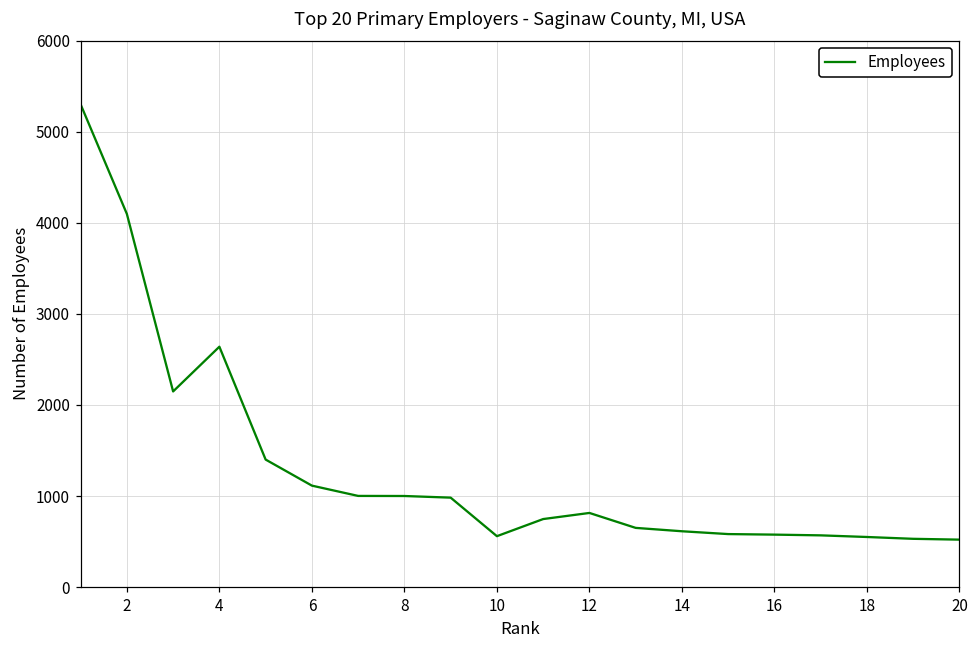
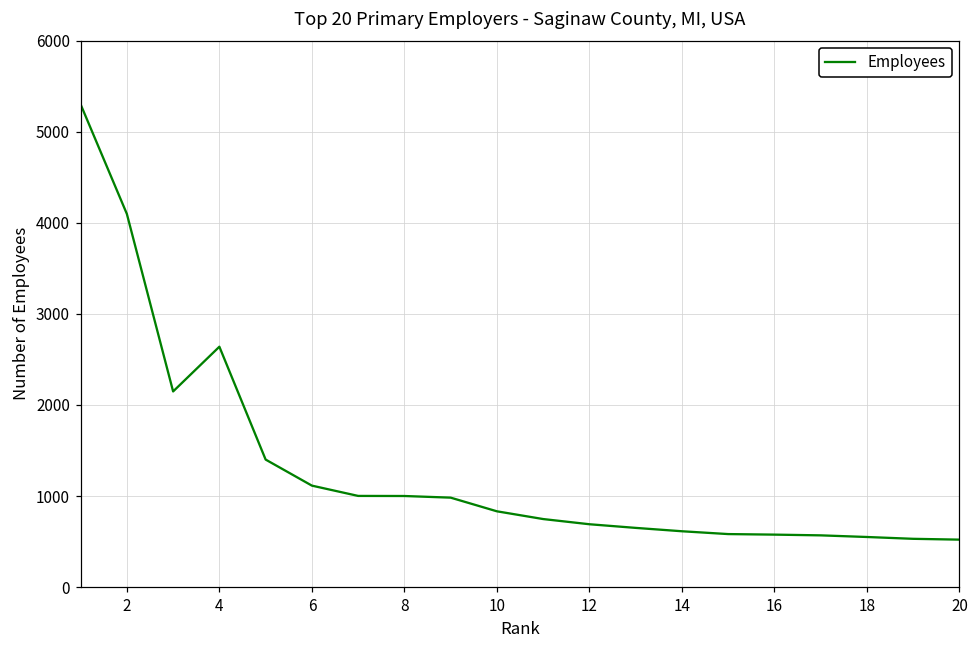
  {
    "2": 4100,
    "4": 2600,
    "6": 1100,
    "8": 1000,
-   "10": 600,
-   "12": 800,
+   "10": 800,
+   "12": 700,
    "14": 600,
    "16": 600,
    "18": 600,
    "20": 500
  }
